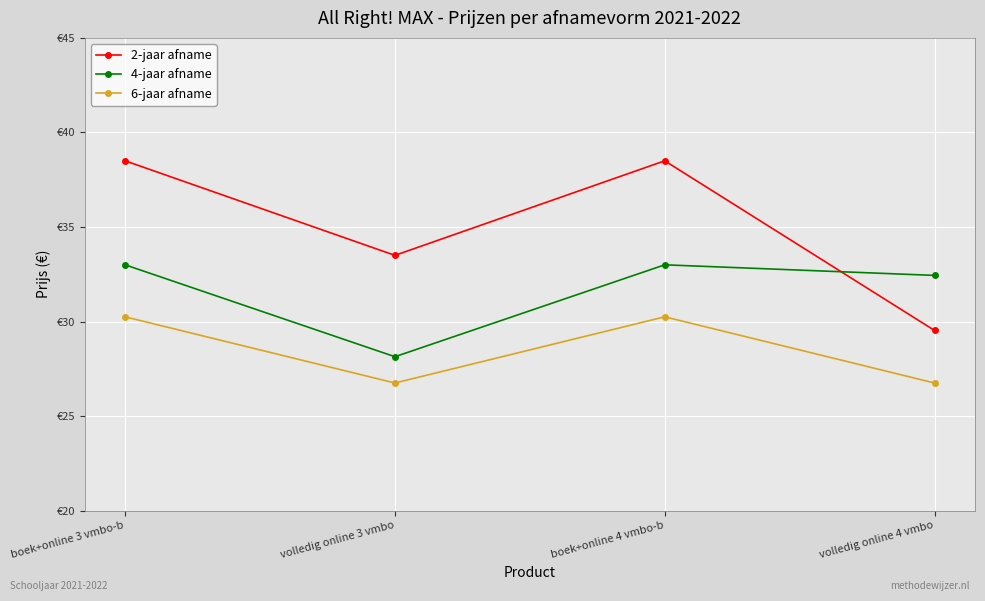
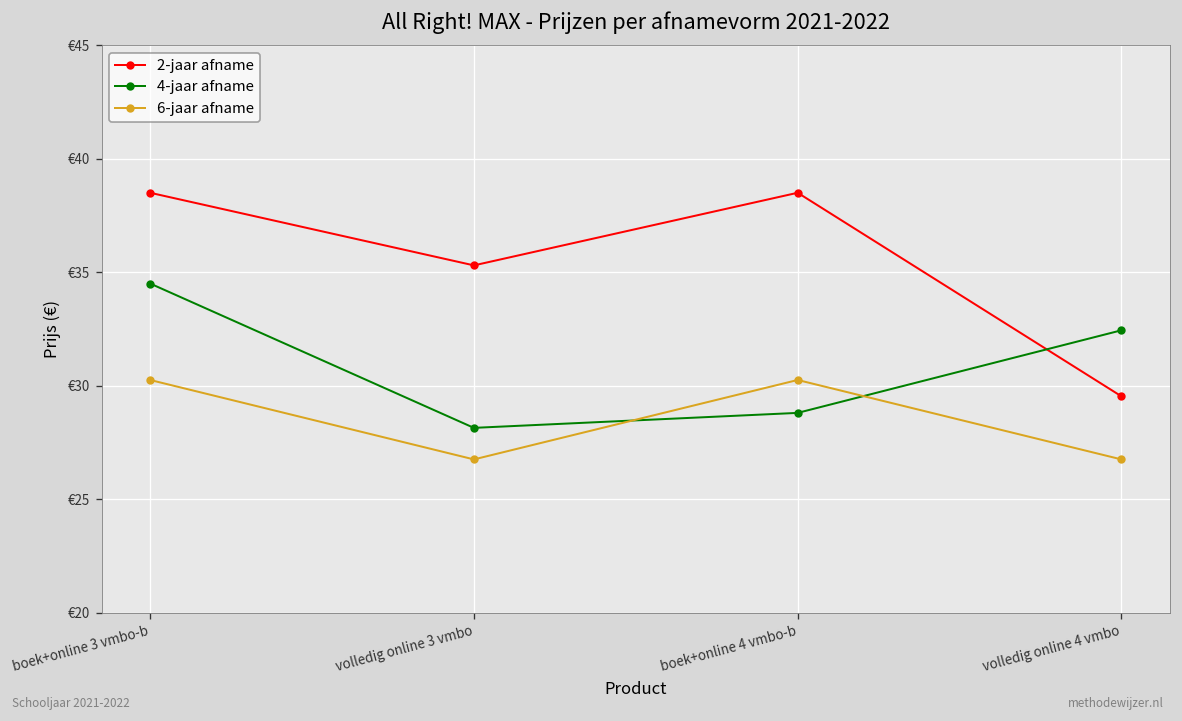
  {
    "2-jaar afname": {
      "boek+online 3 vmbo-b": "€38.5",
-     "volledig online 3 vmbo": "€33.5",
+     "volledig online 3 vmbo": "€35.3",
      "boek+online 4 vmbo-b": "€38.5",
      "volledig online 4 vmbo": "€29.5"
    },
    "4-jaar afname": {
-     "boek+online 3 vmbo-b": "€33.0",
+     "boek+online 3 vmbo-b": "€34.5",
      "volledig online 3 vmbo": "€28.1",
-     "boek+online 4 vmbo-b": "€33.0",
+     "boek+online 4 vmbo-b": "€28.8",
      "volledig online 4 vmbo": "€32.4"
    },
    "6-jaar afname": {
      "boek+online 3 vmbo-b": "€30.3",
      "volledig online 3 vmbo": "€26.8",
      "boek+online 4 vmbo-b": "€30.3",
      "volledig online 4 vmbo": "€26.8"
    }
  }
